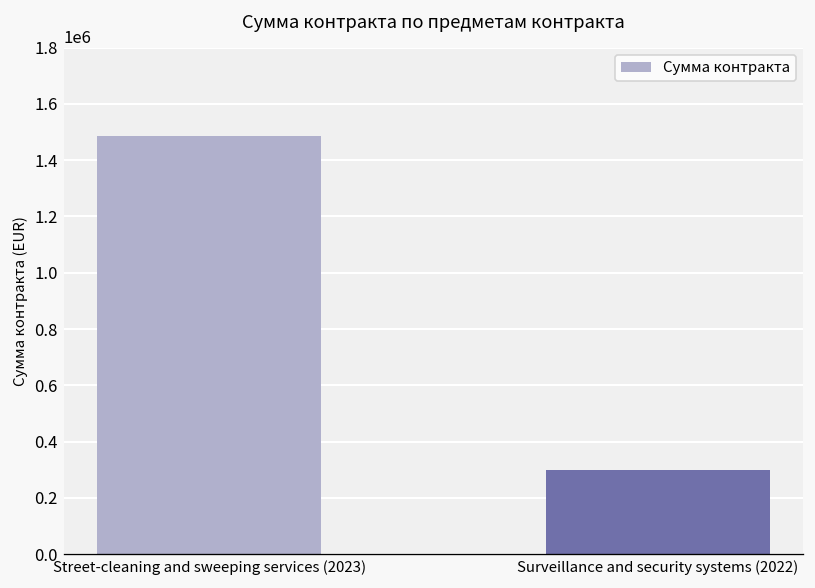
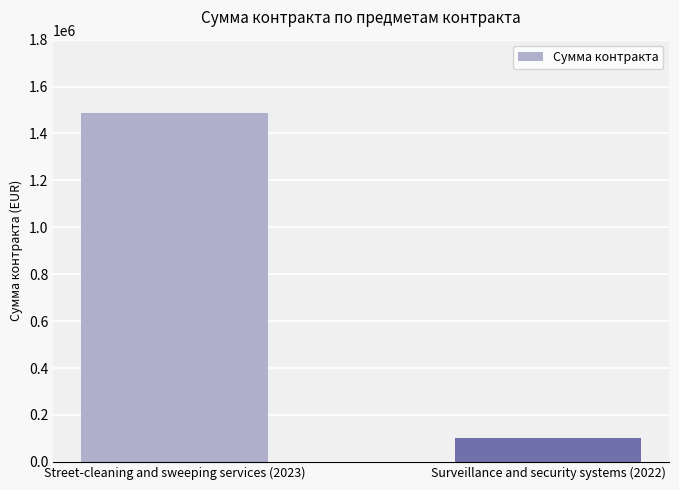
  {
    "Street-cleaning and sweeping services (2023)": 1490000,
-   "Surveillance and security systems (2022)": 300000
+   "Surveillance and security systems (2022)": 100000
  }
